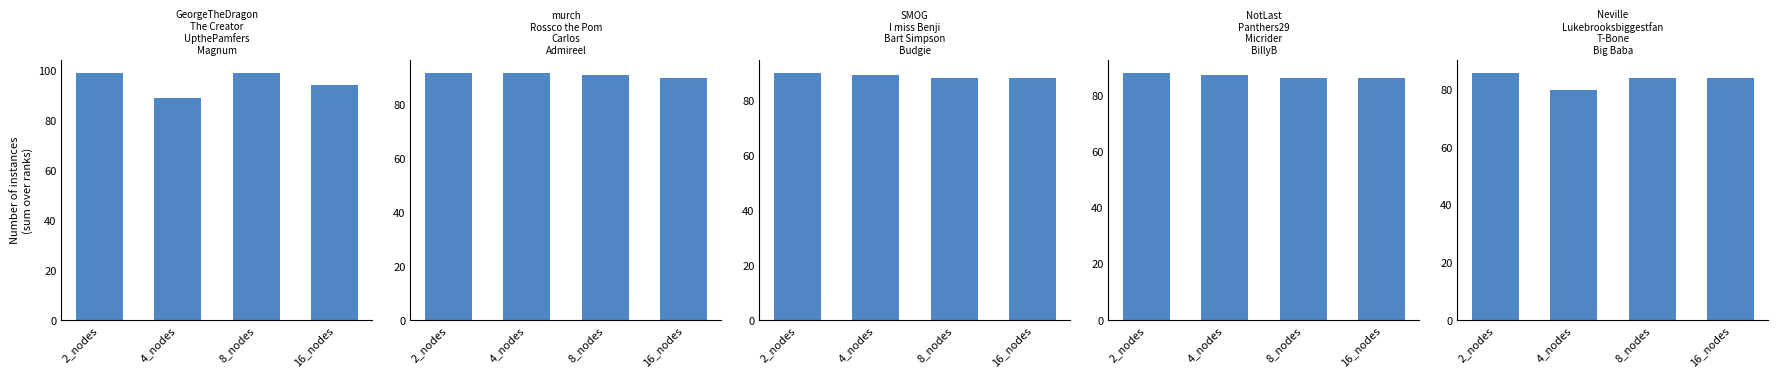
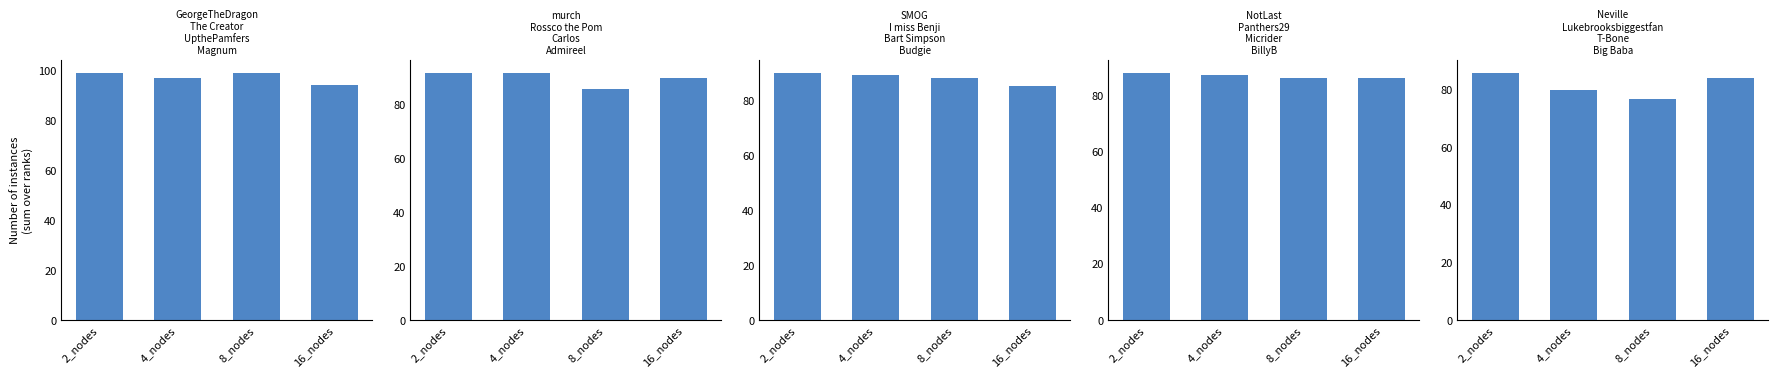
  {
    "GeorgeTheDragon The Creator UpthePamfers Magnum": {
      "2_nodes": 99,
-     "4_nodes": 89,
+     "4_nodes": 97,
      "8_nodes": 99,
      "16_nodes": 94
    },
    "murch Rossco the Pom Carlos Admireel": {
      "2_nodes": 92,
      "4_nodes": 92,
-     "8_nodes": 91,
+     "8_nodes": 86,
      "16_nodes": 90
    },
    "SMOG I miss Benji Bart Simpson Budgie": {
      "2_nodes": 90,
      "4_nodes": 89,
      "8_nodes": 88,
-     "16_nodes": 88
+     "16_nodes": 85
    },
    "NotLast Panthers29 Micrider BillyB": {
      "2_nodes": 88,
      "4_nodes": 87,
      "8_nodes": 86,
      "16_nodes": 86
    },
    "Neville Lukebrooksbiggestfan T-Bone Big Baba": {
      "2_nodes": 86,
      "4_nodes": 80,
-     "8_nodes": 84,
+     "8_nodes": 77,
      "16_nodes": 84
    }
  }
